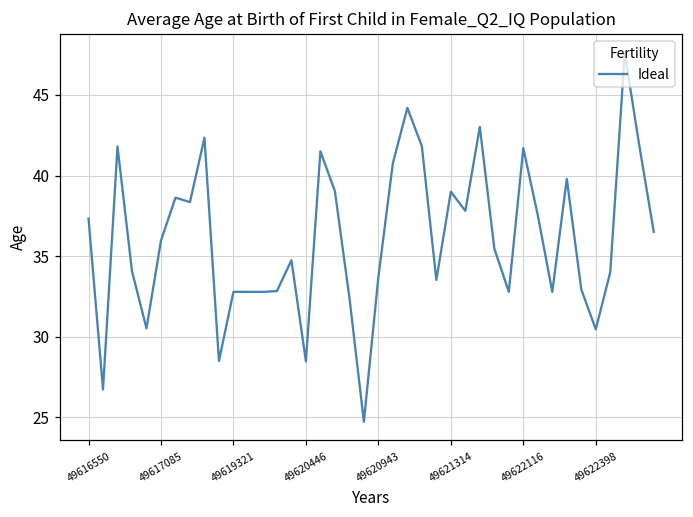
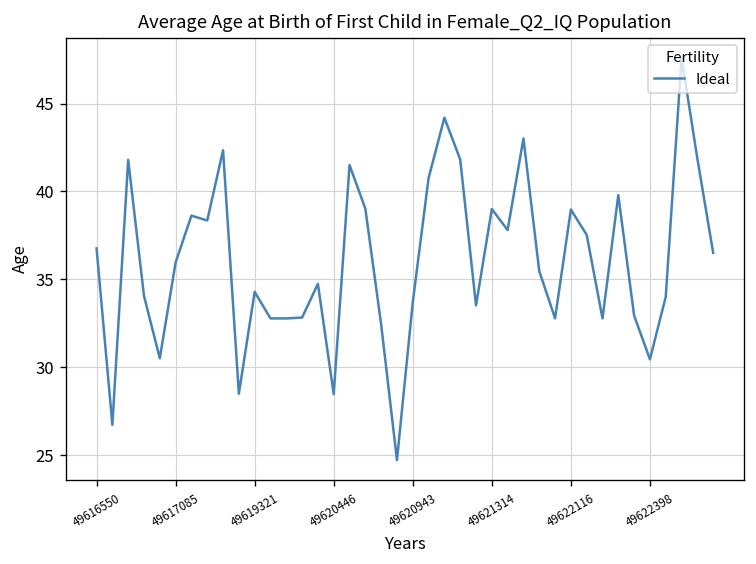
  {
-   "49616550": 37.3,
+   "49616550": 36.8,
    "49617085": 36.0,
-   "49619321": 32.8,
+   "49619321": 34.3,
    "49620446": 28.5,
    "49620943": 33.7,
    "49621314": 39.0,
-   "49622116": 41.7,
+   "49622116": 39.0,
    "49622398": 30.5
  }
